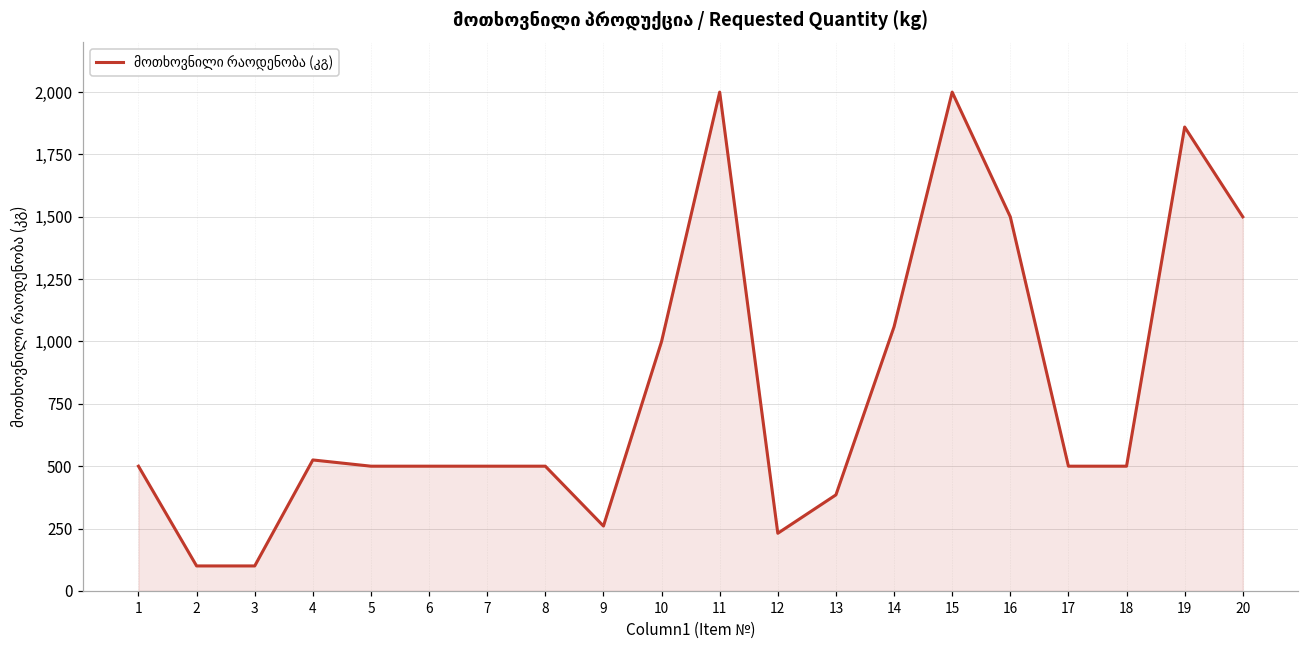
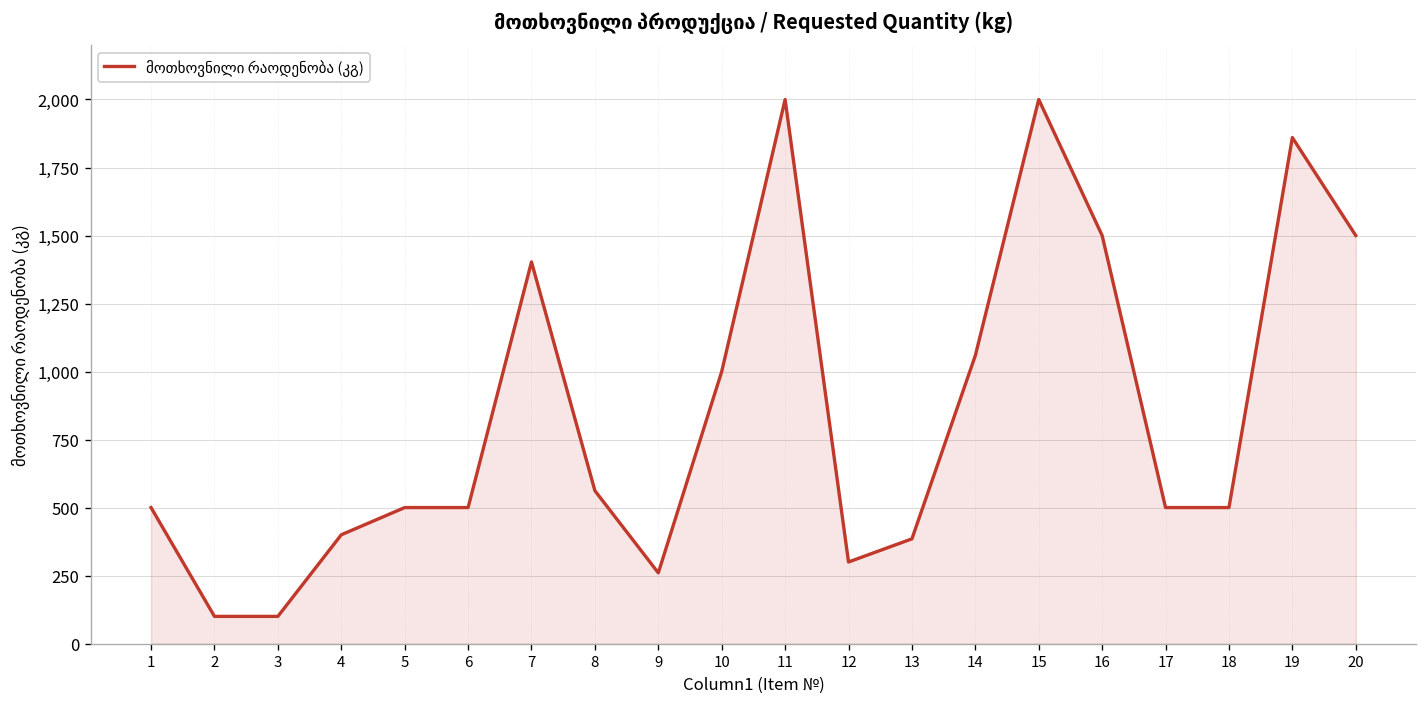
  {
    "1": "500",
    "2": "100",
    "3": "100",
-   "4": "530",
+   "4": "400",
    "5": "500",
    "6": "500",
-   "7": "500",
-   "8": "500",
+   "7": "1,400",
+   "8": "560",
    "9": "260",
    "10": "1,000",
    "11": "2,000",
-   "12": "230",
+   "12": "300",
    "13": "390",
    "14": "1,060",
    "15": "2,000",
    "16": "1,500",
    "17": "500",
    "18": "500",
    "19": "1,860",
    "20": "1,500"
  }
